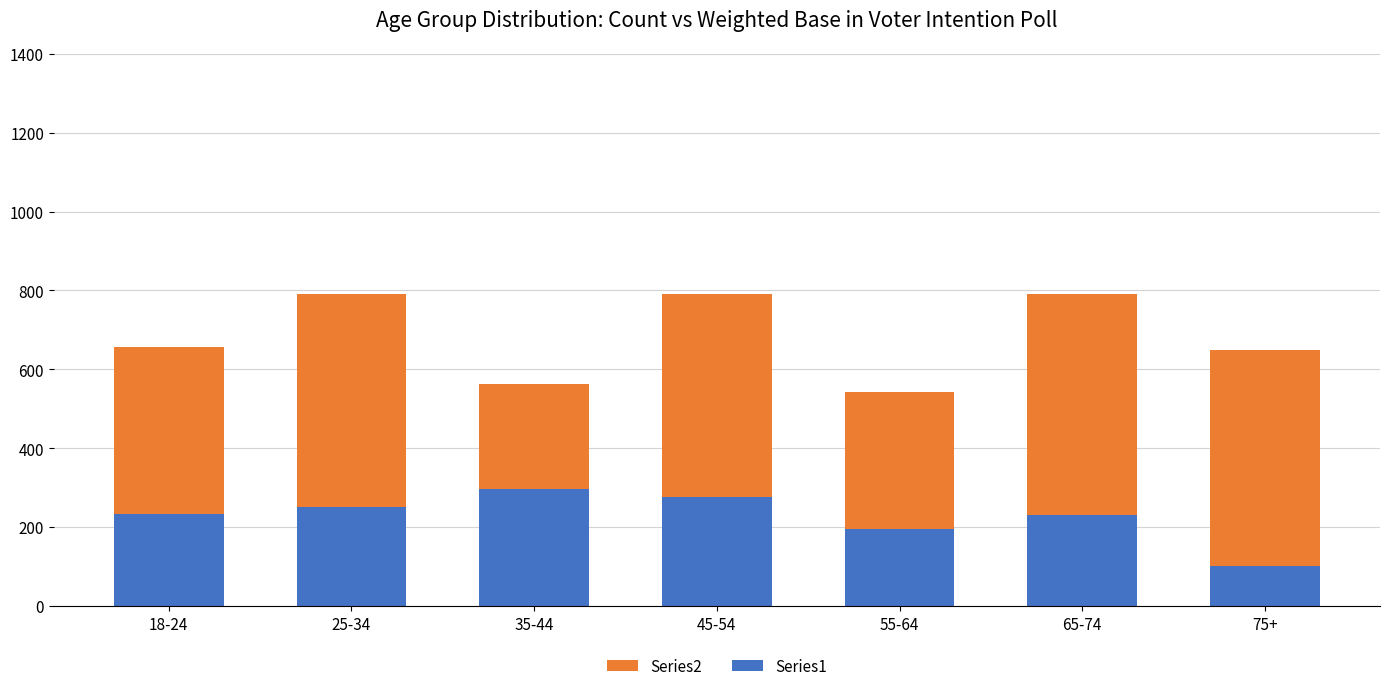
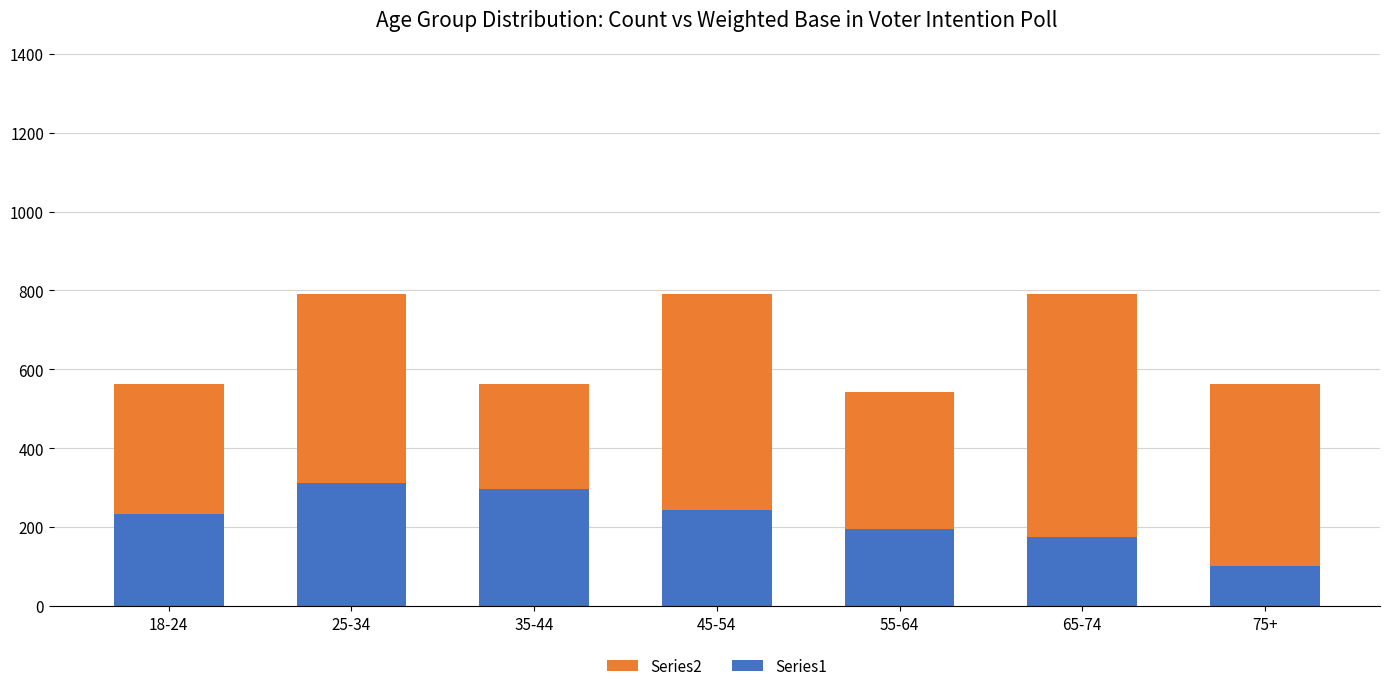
  {
    "Series2": {
-     "18-24": 660,
+     "18-24": 560,
      "25-34": 790,
      "35-44": 560,
      "45-54": 790,
      "55-64": 540,
      "65-74": 790,
-     "75+": 650
+     "75+": 560
    },
    "Series1": {
-     "25-34": 250,
-     "45-54": 280,
-     "65-74": 230
+     "25-34": 310,
+     "45-54": 240,
+     "65-74": 180
    }
  }
